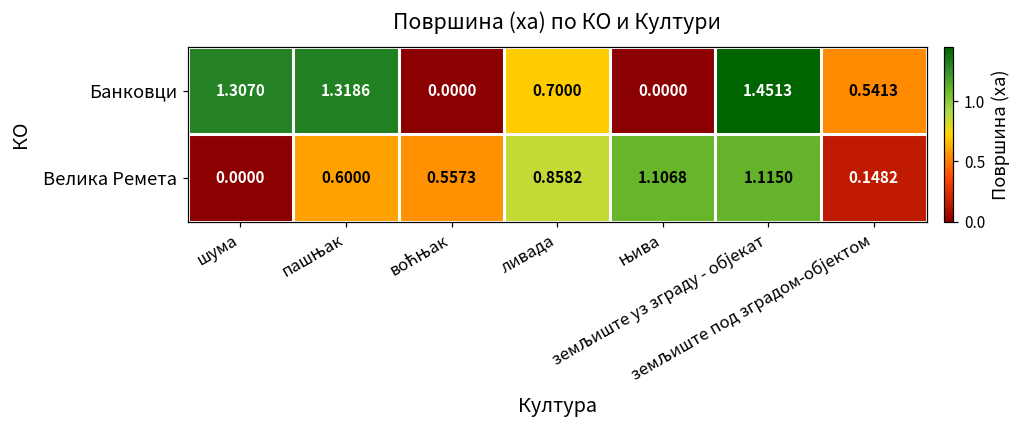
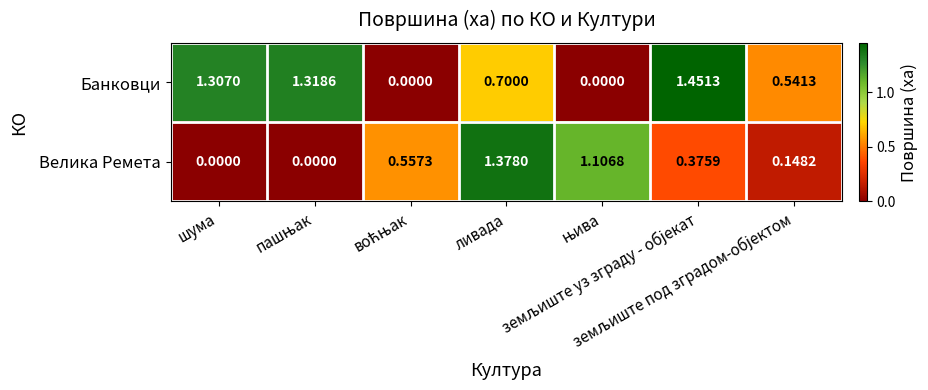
  {
    "Банковци": {
      "шума": 1.3070,
      "пашњак": 1.3186,
      "воћњак": 0.0000,
      "ливада": 0.7000,
      "њива": 0.0000,
      "земљиште уз зграду - објекат": 1.4513,
      "земљиште под зградом-објектом": 0.5413
    },
    "Велика Ремета": {
      "шума": 0.0000,
-     "пашњак": 0.6000,
+     "пашњак": 0.0000,
      "воћњак": 0.5573,
-     "ливада": 0.8582,
+     "ливада": 1.3780,
      "њива": 1.1068,
-     "земљиште уз зграду - објекат": 1.1150,
+     "земљиште уз зграду - објекат": 0.3759,
      "земљиште под зградом-објектом": 0.1482
    }
  }
